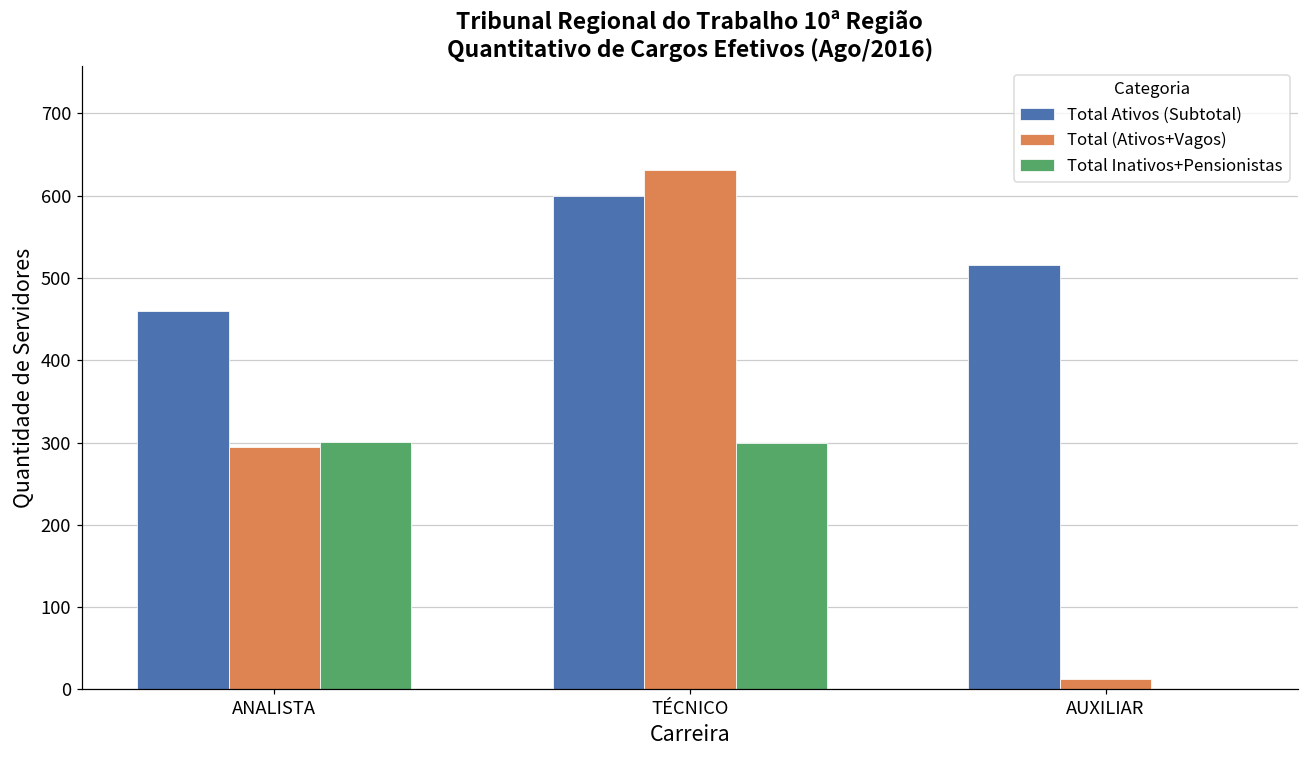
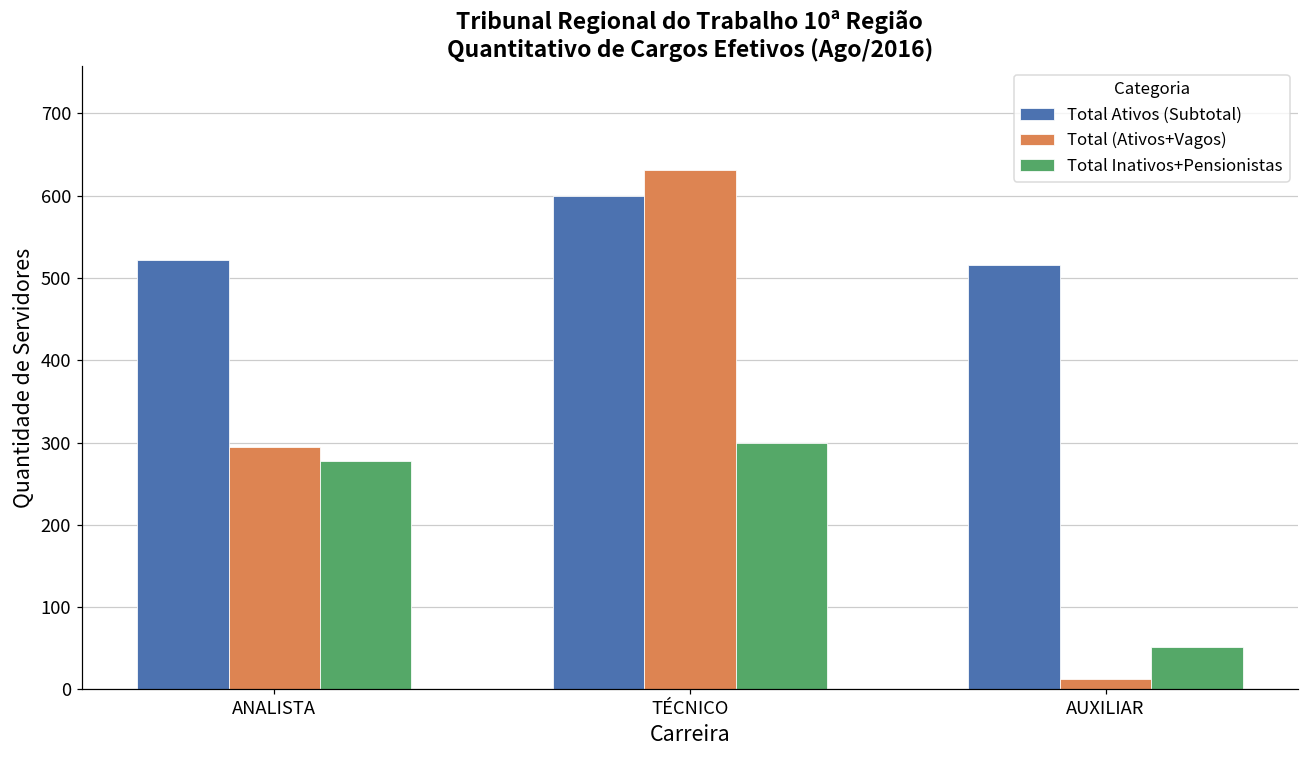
  {
    "Total Ativos (Subtotal)": {
-     "ANALISTA": 460,
+     "ANALISTA": 520,
      "TÉCNICO": 600,
      "AUXILIAR": 520
    },
    "Total (Ativos+Vagos)": {
      "ANALISTA": 290,
      "TÉCNICO": 630,
      "AUXILIAR": 10
    },
    "Total Inativos+Pensionistas": {
-     "ANALISTA": 300,
+     "ANALISTA": 280,
      "TÉCNICO": 300,
-     "AUXILIAR": 0
+     "AUXILIAR": 50
    }
  }
